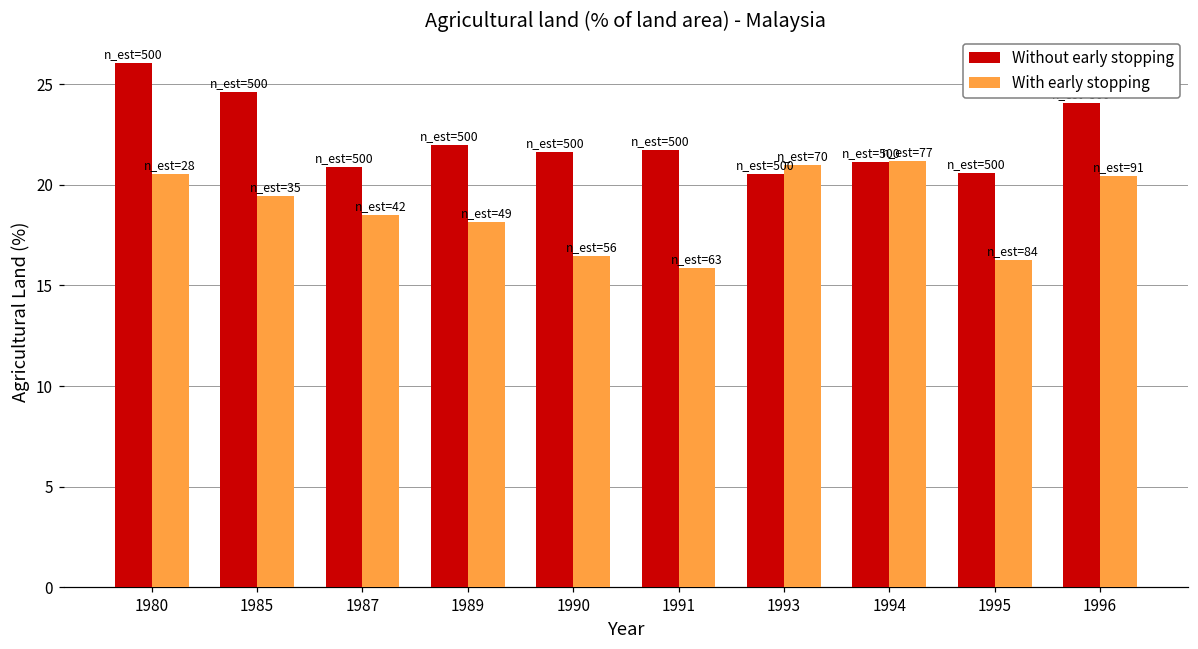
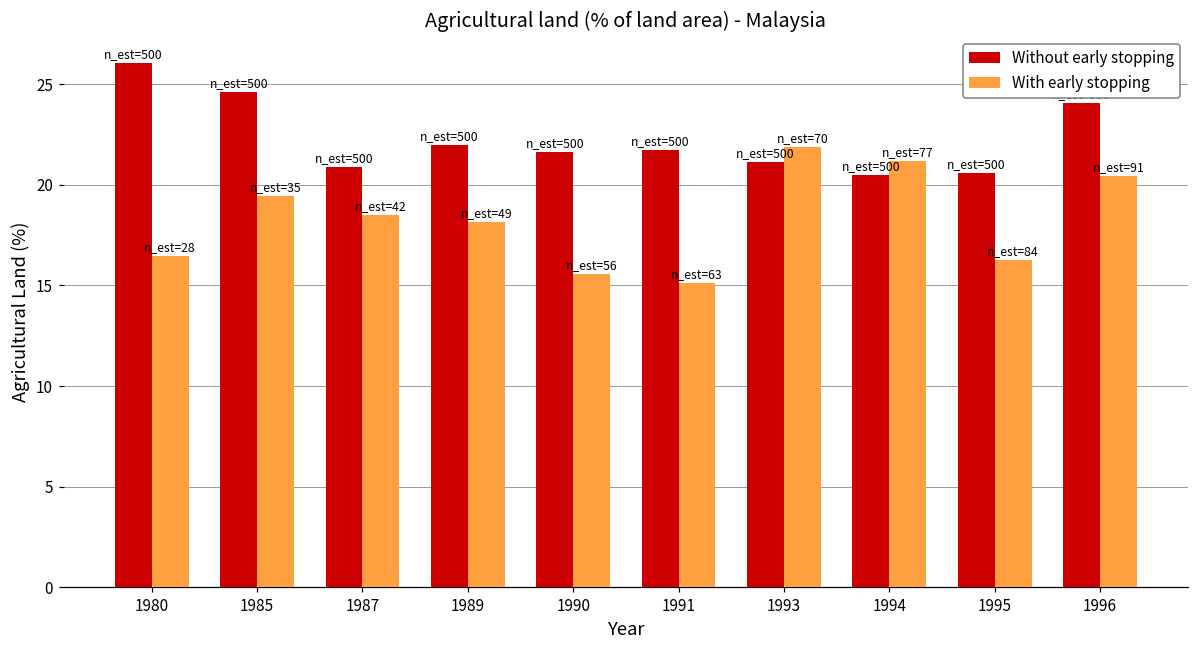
  {
    "Without early stopping": {
-     "1993": 20.5,
-     "1994": 21.1
+     "1993": 21.1,
+     "1994": 20.5
    },
    "With early stopping": {
-     "1980": 20.6,
-     "1990": 16.5,
-     "1991": 15.9,
-     "1993": 21.0
+     "1980": 16.5,
+     "1990": 15.6,
+     "1991": 15.1,
+     "1993": 21.9
    }
  }
